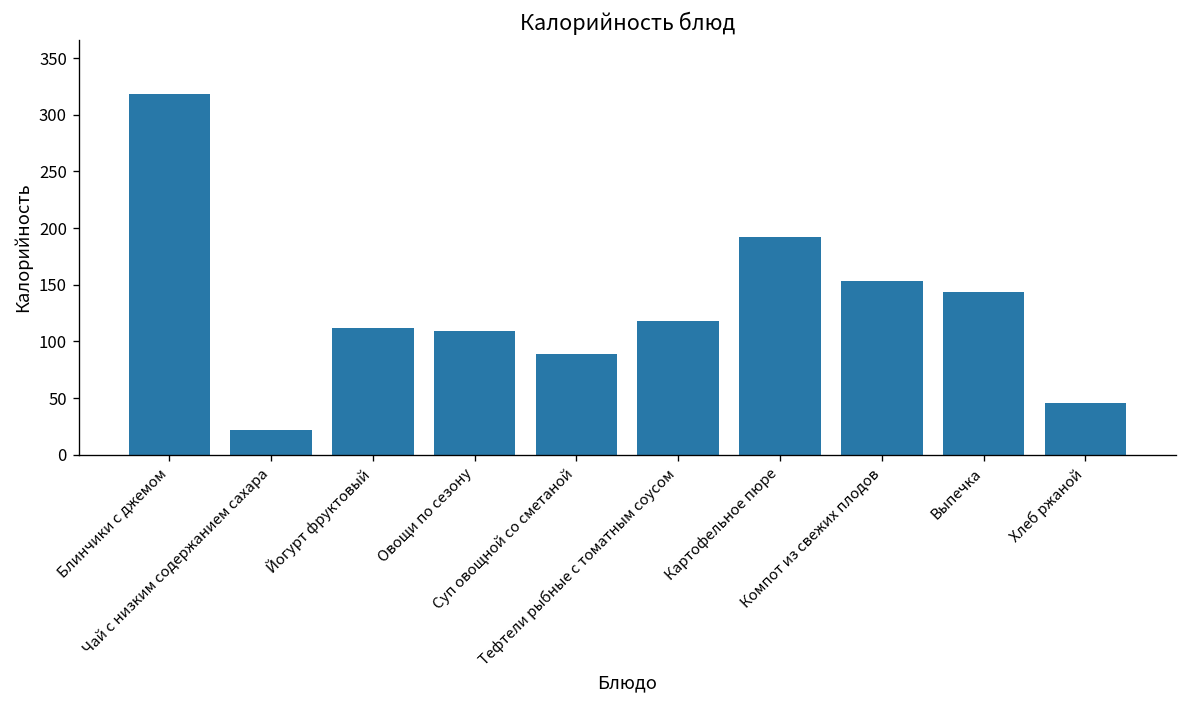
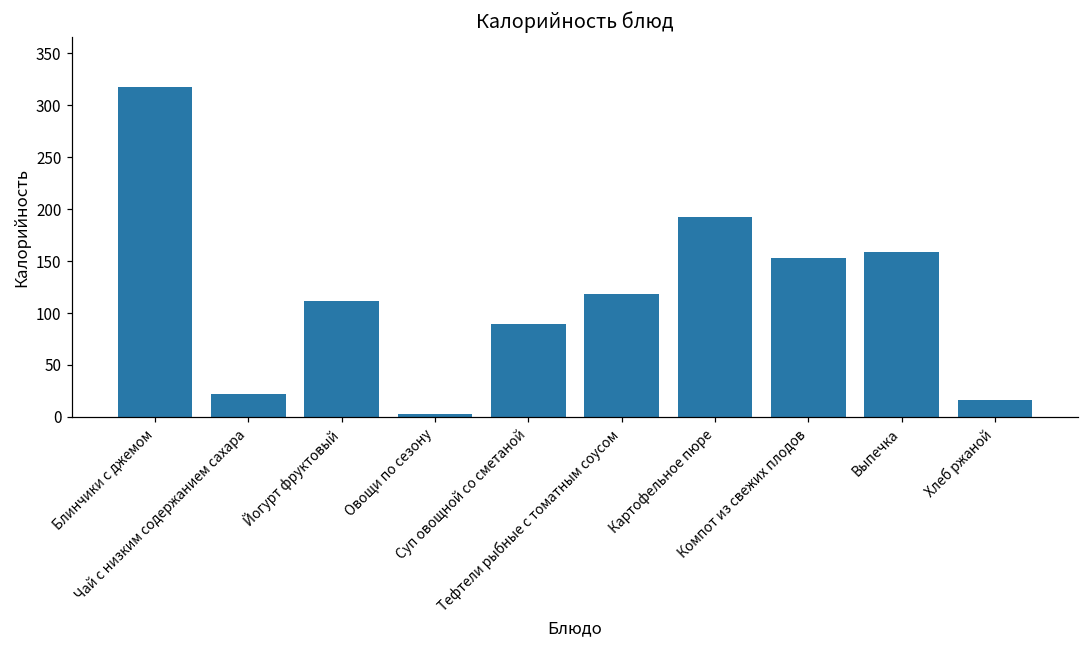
  {
    "Блинчики с джемом": 320,
    "Чай с низким содержанием сахара": 20,
    "Йогурт фруктовый": 110,
-   "Овощи по сезону": 110,
+   "Овощи по сезону": 0,
    "Суп овощной со сметаной": 90,
    "Тефтели рыбные с томатным соусом": 120,
    "Картофельное пюре": 190,
    "Компот из свежих плодов": 150,
-   "Выпечка": 140,
-   "Хлеб ржаной": 50
+   "Выпечка": 160,
+   "Хлеб ржаной": 20
  }
